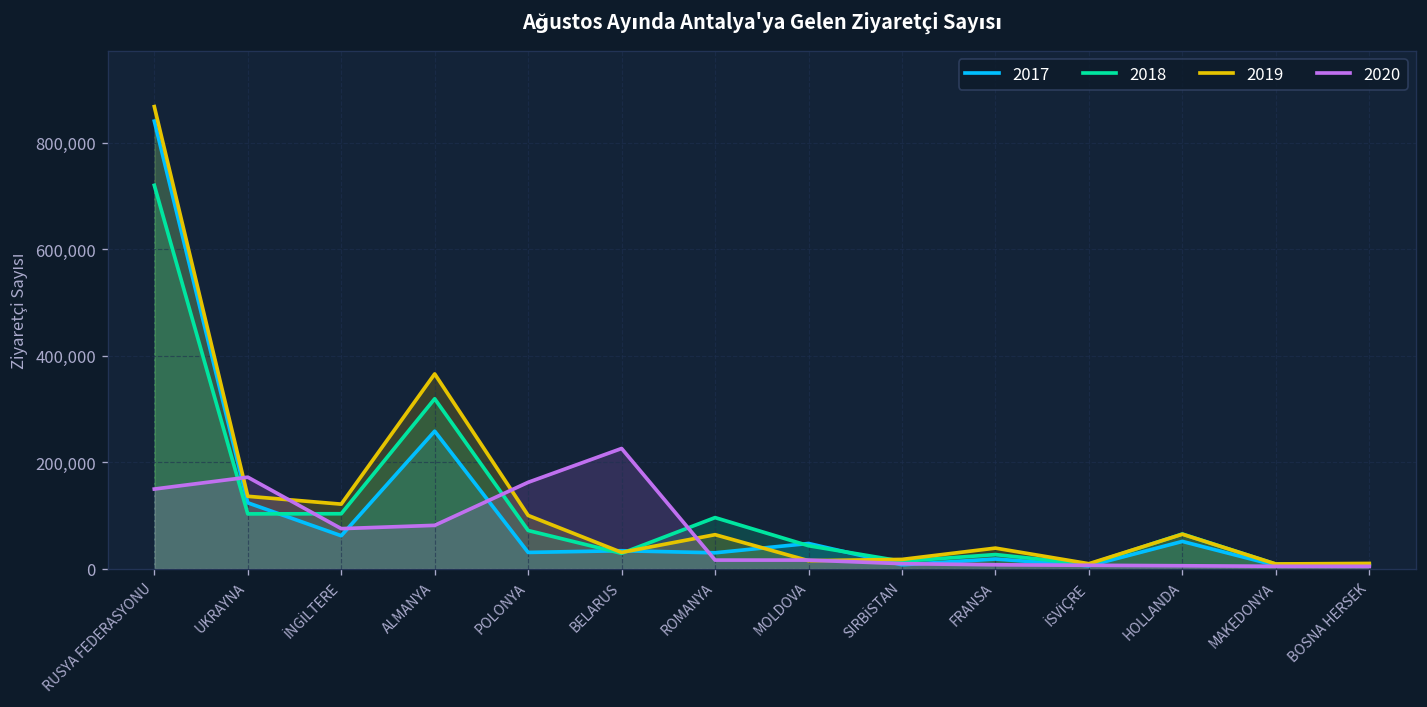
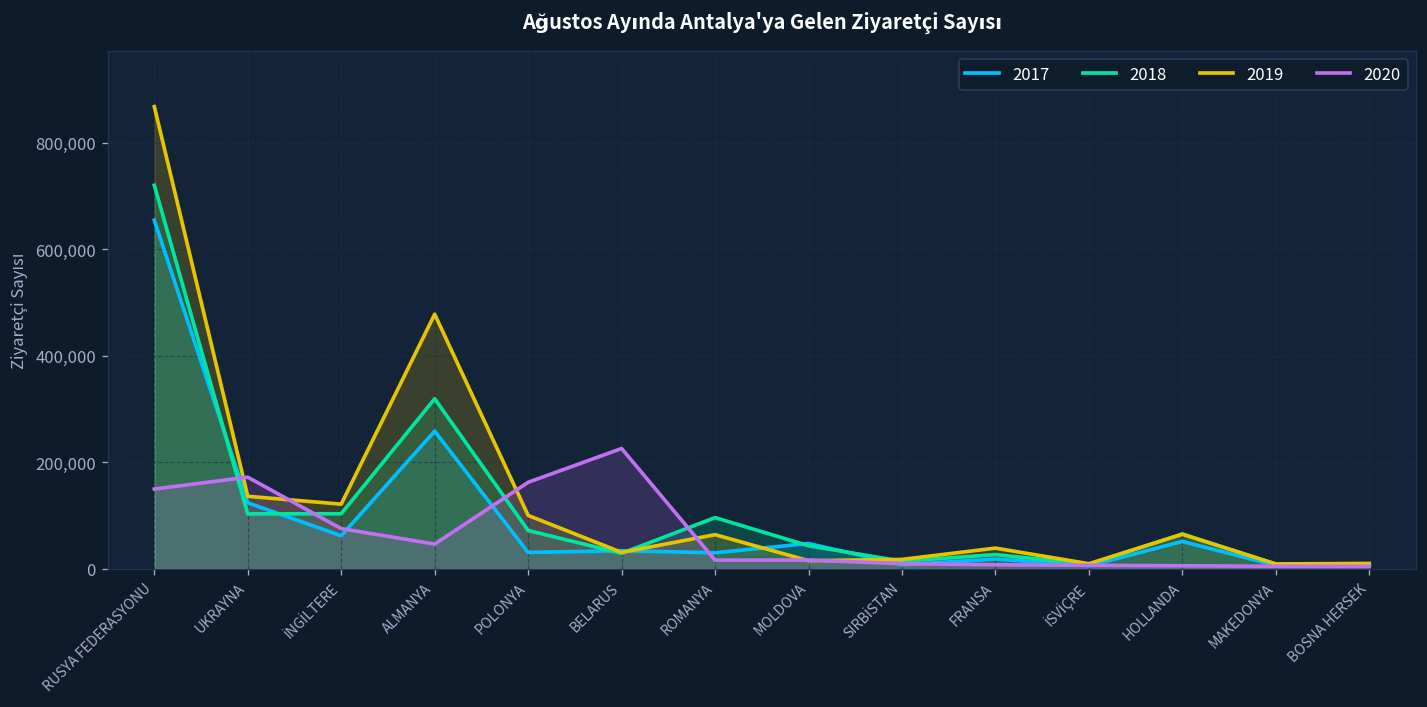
  {
    "2017": {
-     "RUSYA FEDERASYONU": "840,000",
+     "RUSYA FEDERASYONU": "650,000",
      "UKRAYNA": "120,000",
      "İNGİLTERE": "60,000",
      "ALMANYA": "260,000",
      "POLONYA": "30,000",
      "ROMANYA": "30,000",
      "FRANSA": "20,000",
      "HOLLANDA": "50,000"
    },
    "2018": {
      "RUSYA FEDERASYONU": "720,000",
      "UKRAYNA": "100,000",
      "İNGİLTERE": "100,000",
      "ALMANYA": "320,000",
      "POLONYA": "70,000",
      "ROMANYA": "100,000",
      "FRANSA": "30,000"
    },
    "2019": {
      "RUSYA FEDERASYONU": "870,000",
      "UKRAYNA": "140,000",
      "İNGİLTERE": "120,000",
-     "ALMANYA": "370,000",
+     "ALMANYA": "480,000",
      "POLONYA": "100,000",
      "ROMANYA": "60,000",
      "FRANSA": "40,000"
    },
    "2020": {
      "RUSYA FEDERASYONU": "150,000",
      "UKRAYNA": "170,000",
      "İNGİLTERE": "80,000",
-     "ALMANYA": "80,000",
+     "ALMANYA": "50,000",
      "POLONYA": "160,000",
      "BELARUS": "230,000",
      "ROMANYA": "20,000",
      "FRANSA": "10,000",
      "HOLLANDA": "10,000"
    }
  }
